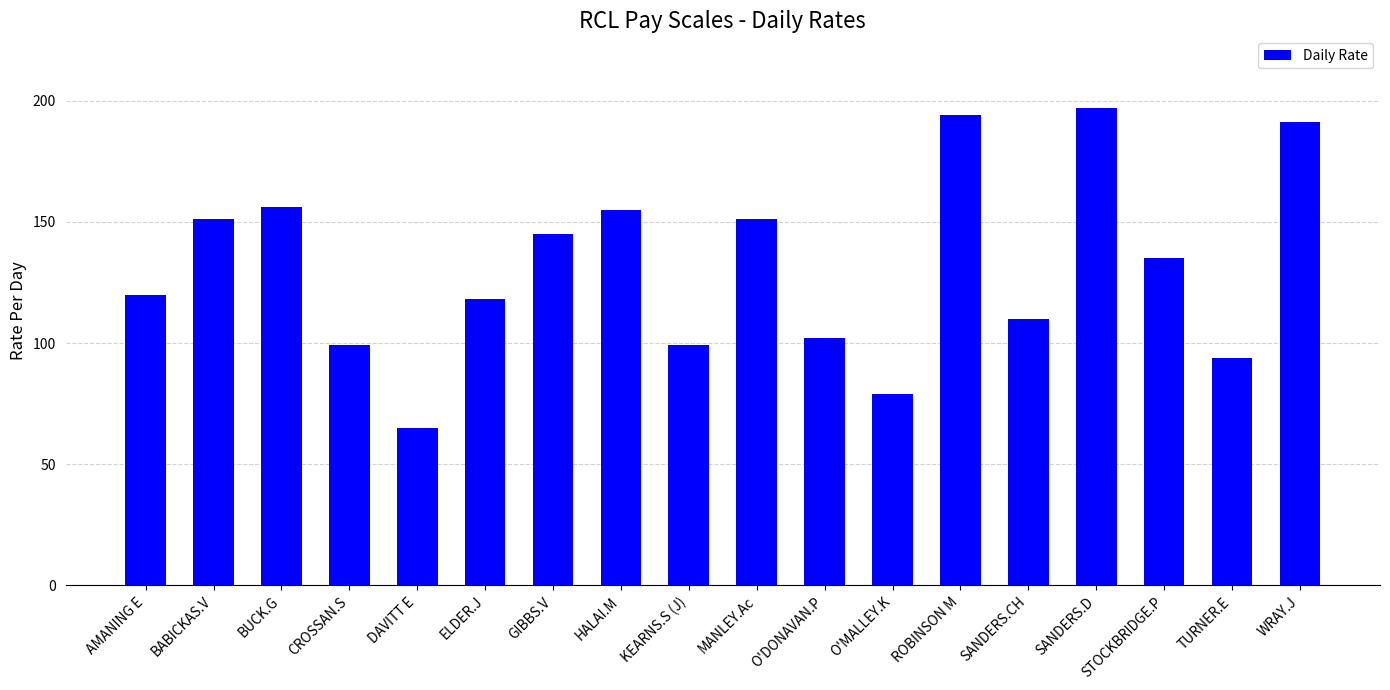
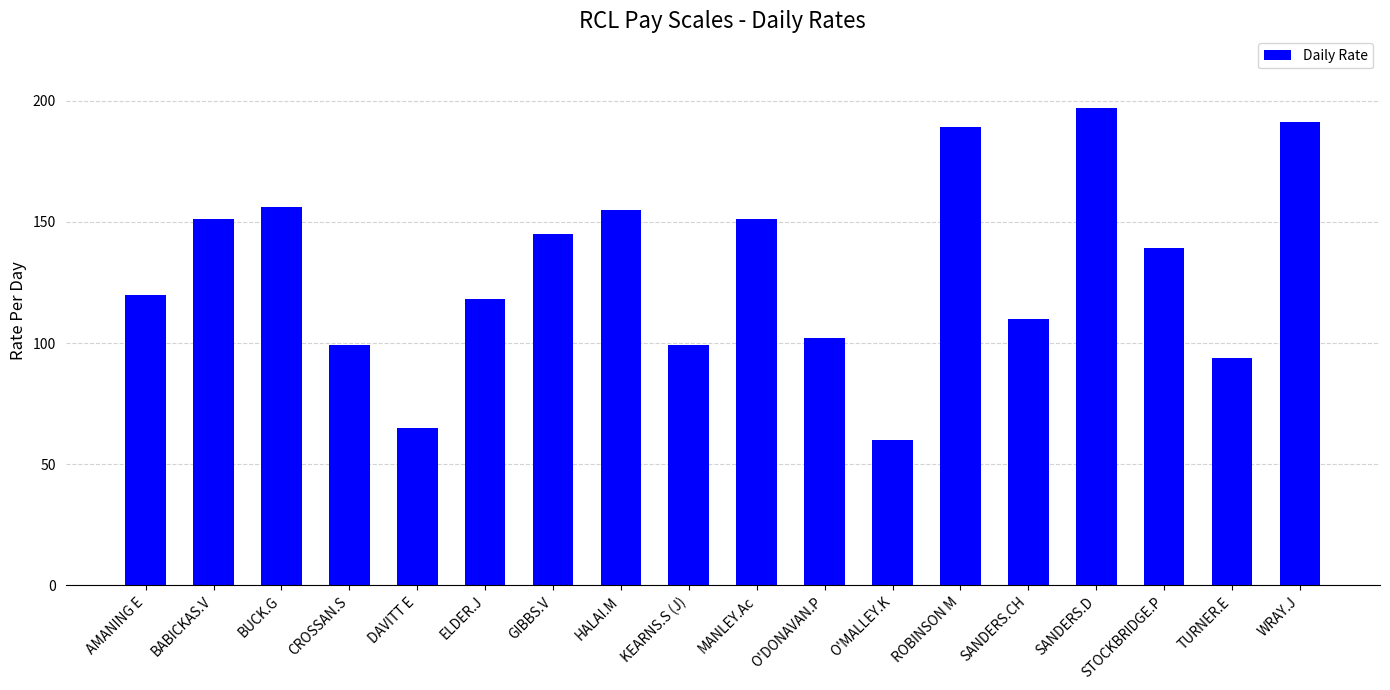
  {
    "AMANING E": 120,
    "BABICKAS.V": 151,
    "BUCK.G": 156,
    "CROSSAN.S": 99,
    "DAVITT E": 65,
    "ELDER.J": 118,
    "GIBBS.V": 145,
    "HALAI.M": 155,
    "KEARNS.S (J)": 99,
    "MANLEY.Ac": 151,
    "O'DONAVAN.P": 102,
-   "O'MALLEY.K": 79,
-   "ROBINSON M": 194,
+   "O'MALLEY.K": 60,
+   "ROBINSON M": 189,
    "SANDERS.CH": 110,
    "SANDERS.D": 197,
-   "STOCKBRIDGE.P": 135,
+   "STOCKBRIDGE.P": 139,
    "TURNER.E": 94,
    "WRAY.J": 191
  }
